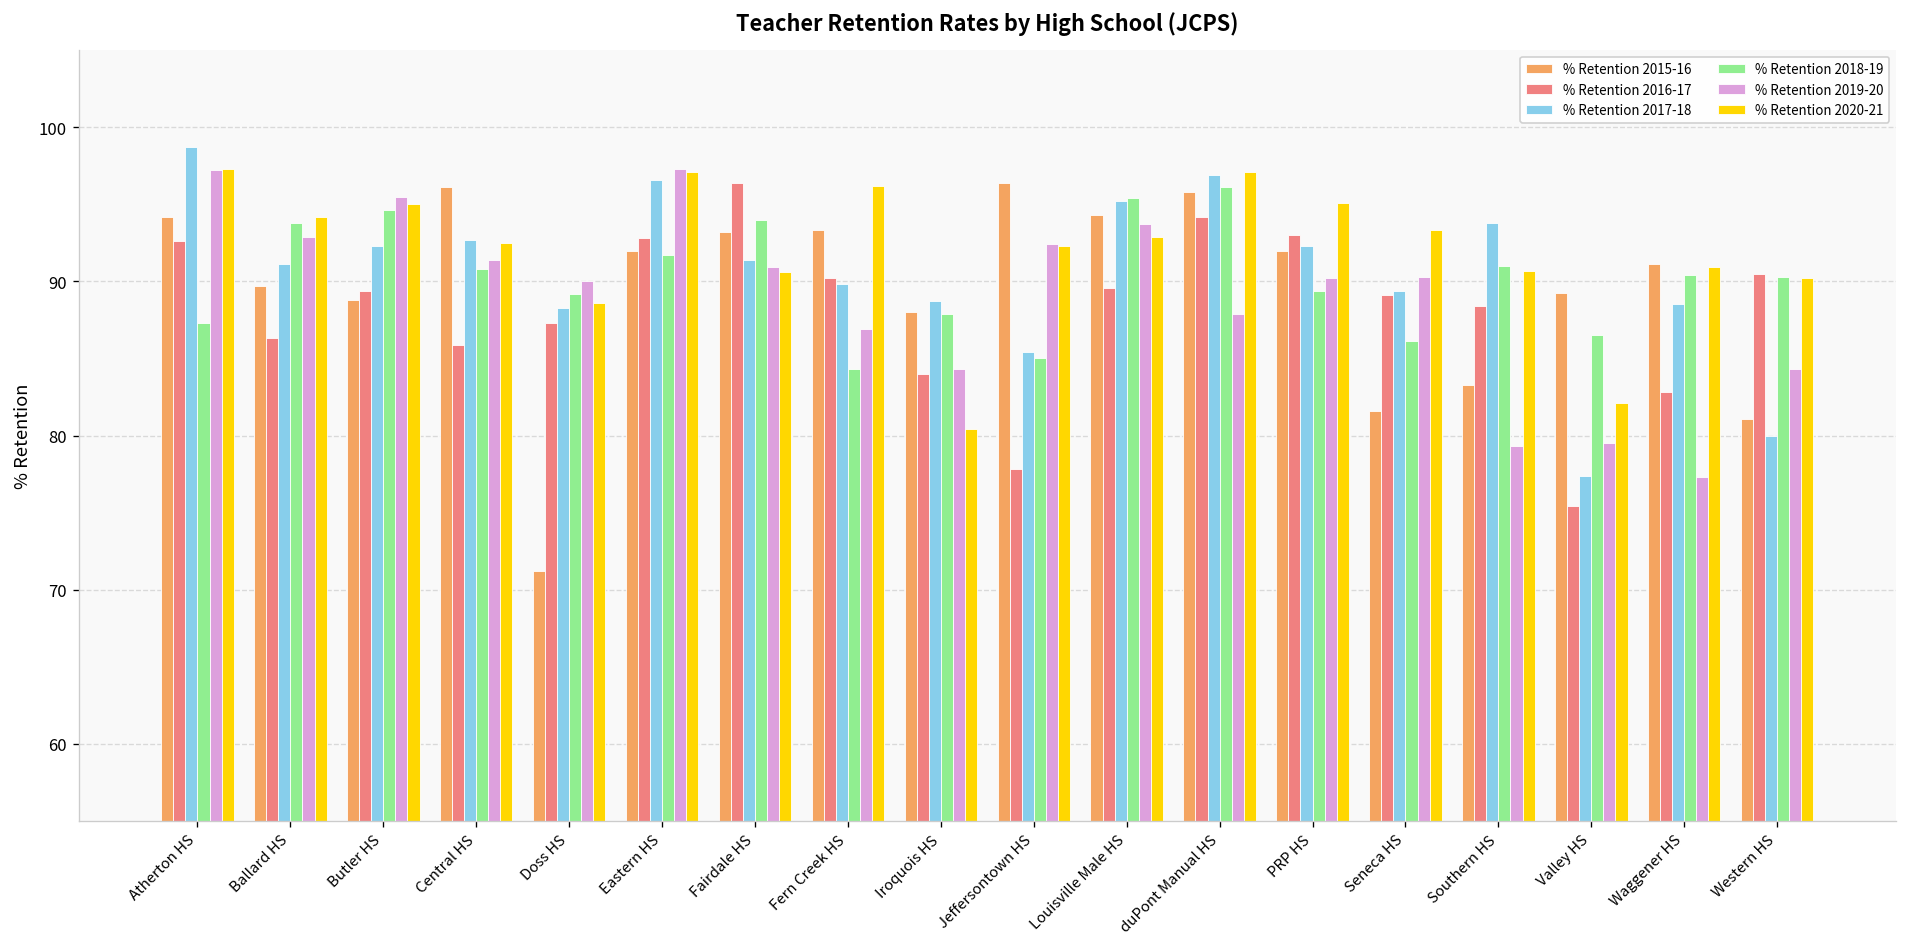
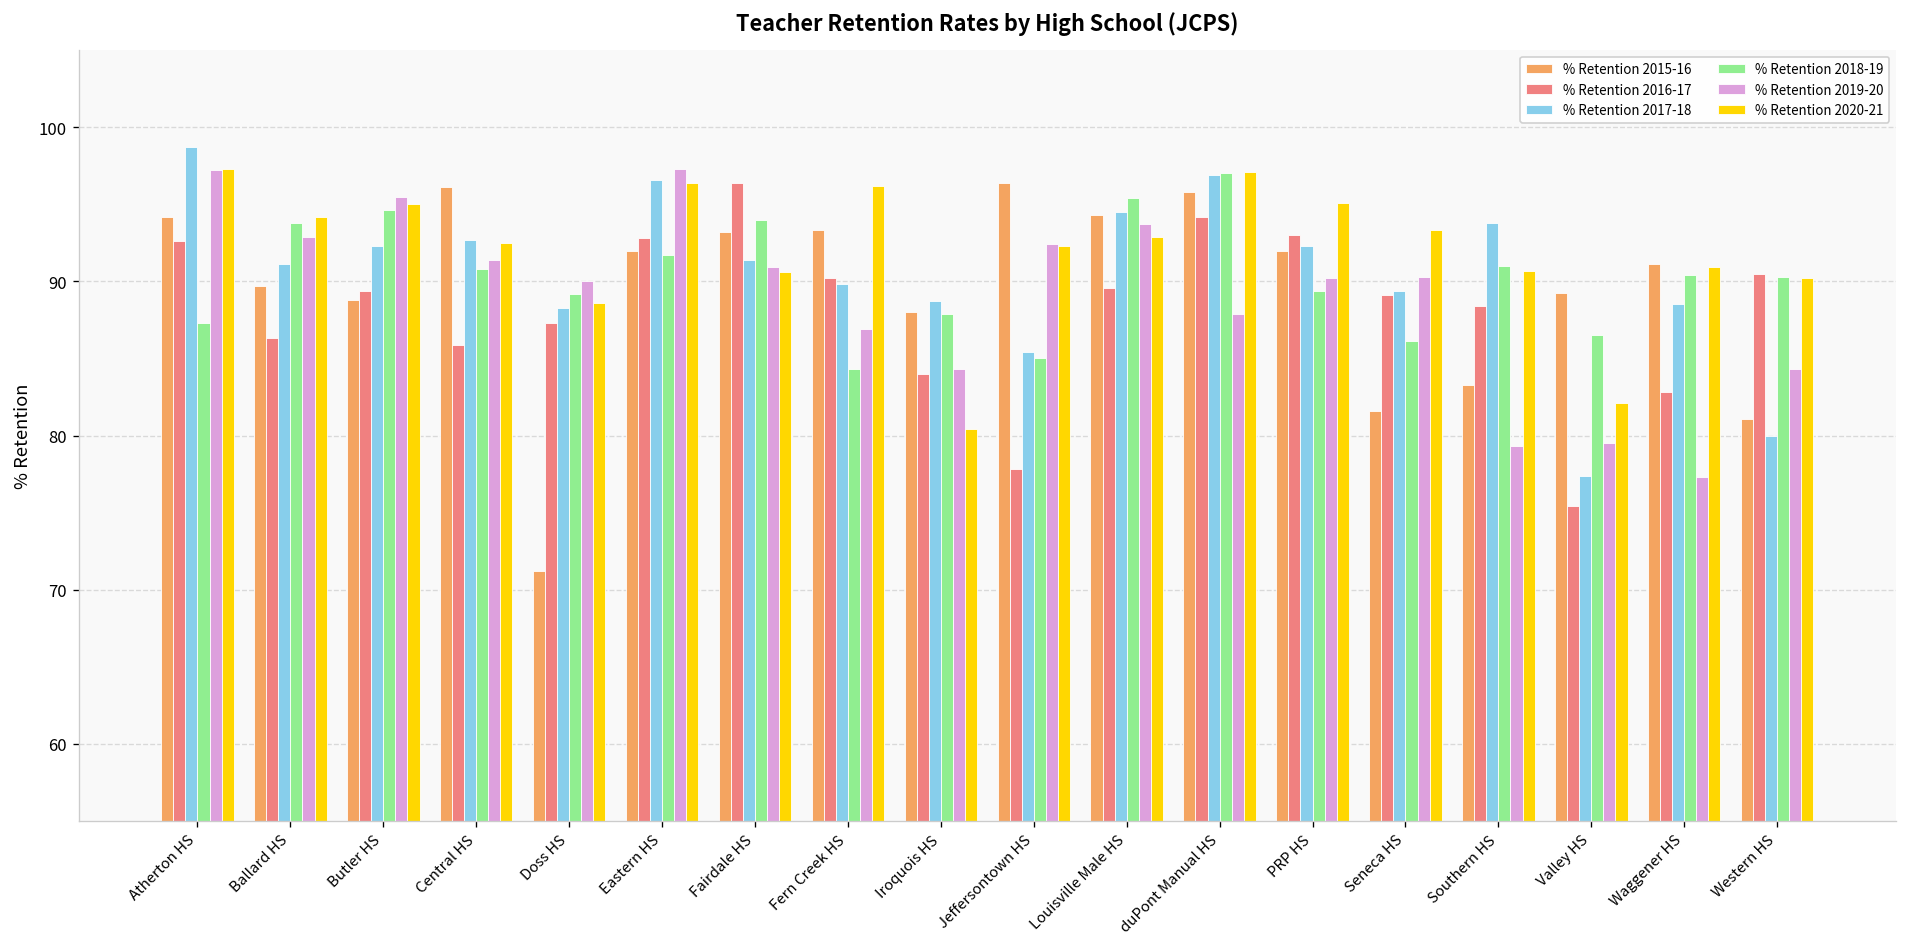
  {
    "% Retention 2017-18": {
      "Atherton HS": 98.7,
      "Ballard HS": 91.1,
      "Butler HS": 92.3,
      "Central HS": 92.7,
      "Doss HS": 88.3,
      "Eastern HS": 96.6,
      "Fairdale HS": 91.4,
      "Fern Creek HS": 89.8,
      "Iroquois HS": 88.7,
      "Jeffersontown HS": 85.4,
-     "Louisville Male HS": 95.2,
+     "Louisville Male HS": 94.5,
      "duPont Manual HS": 96.9,
      "PRP HS": 92.3,
      "Seneca HS": 89.4,
      "Southern HS": 93.8,
      "Valley HS": 77.4,
      "Waggener HS": 88.5,
      "Western HS": 80.0
    },
    "% Retention 2018-19": {
      "Atherton HS": 87.3,
      "Ballard HS": 93.8,
      "Butler HS": 94.6,
      "Central HS": 90.8,
      "Doss HS": 89.2,
      "Eastern HS": 91.7,
      "Fairdale HS": 94.0,
      "Fern Creek HS": 84.3,
      "Iroquois HS": 87.9,
      "Jeffersontown HS": 85.0,
      "Louisville Male HS": 95.4,
-     "duPont Manual HS": 96.1,
+     "duPont Manual HS": 97.0,
      "PRP HS": 89.4,
      "Seneca HS": 86.1,
      "Southern HS": 91.0,
      "Valley HS": 86.5,
      "Waggener HS": 90.4,
      "Western HS": 90.3
    },
    "% Retention 2019-20": {
      "Atherton HS": 97.2,
      "Ballard HS": 92.9,
      "Butler HS": 95.5,
      "Central HS": 91.4,
      "Doss HS": 90.0,
      "Eastern HS": 97.3,
      "Fairdale HS": 90.9,
      "Fern Creek HS": 86.9,
      "Iroquois HS": 84.3,
      "Jeffersontown HS": 92.4,
      "Louisville Male HS": 93.7,
      "duPont Manual HS": 87.9,
      "PRP HS": 90.2,
      "Seneca HS": 90.3,
      "Southern HS": 79.3,
      "Valley HS": 79.5,
      "Waggener HS": 77.3,
      "Western HS": 84.3
    },
    "% Retention 2020-21": {
      "Atherton HS": 97.3,
      "Ballard HS": 94.2,
      "Butler HS": 95.0,
      "Central HS": 92.5,
      "Doss HS": 88.6,
-     "Eastern HS": 97.1,
+     "Eastern HS": 96.4,
      "Fairdale HS": 90.6,
      "Fern Creek HS": 96.2,
      "Iroquois HS": 80.4,
      "Jeffersontown HS": 92.3,
      "Louisville Male HS": 92.9,
      "duPont Manual HS": 97.1,
      "PRP HS": 95.1,
      "Seneca HS": 93.3,
      "Southern HS": 90.7,
      "Valley HS": 82.1,
      "Waggener HS": 90.9,
      "Western HS": 90.2
    }
  }
